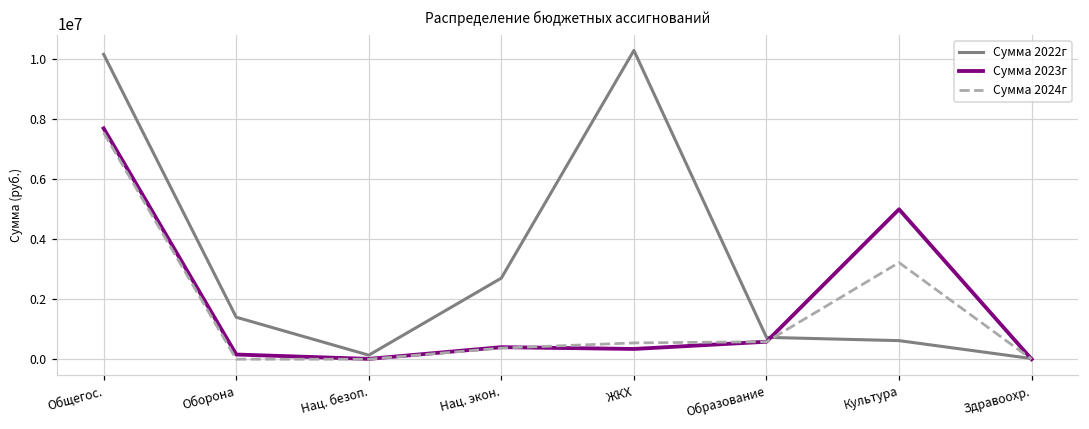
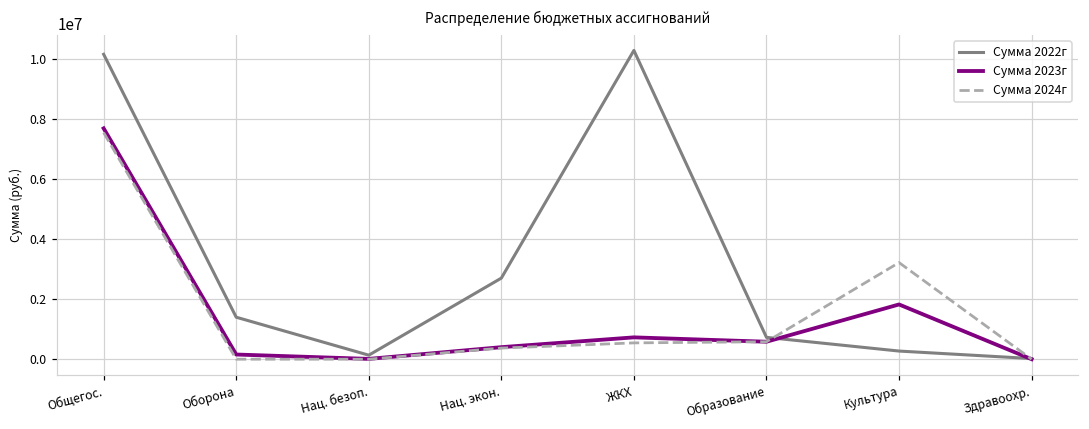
  {
    "Сумма 2022г": {
      "Общегос.": 10200000,
      "Оборона": 1400000,
      "Нац. безоп.": 100000,
      "Нац. экон.": 2700000,
      "ЖКХ": 10300000,
      "Образование": 700000,
-     "Культура": 600000
+     "Культура": 300000
    },
    "Сумма 2023г": {
      "Общегос.": 7700000,
      "Оборона": 200000,
-     "ЖКХ": 300000,
-     "Культура": 5000000
+     "ЖКХ": 700000,
+     "Культура": 1800000
    },
    "Сумма 2024г": {
      "Общегос.": 7600000,
      "Оборона": 0,
      "ЖКХ": 500000,
      "Культура": 3200000
    }
  }
